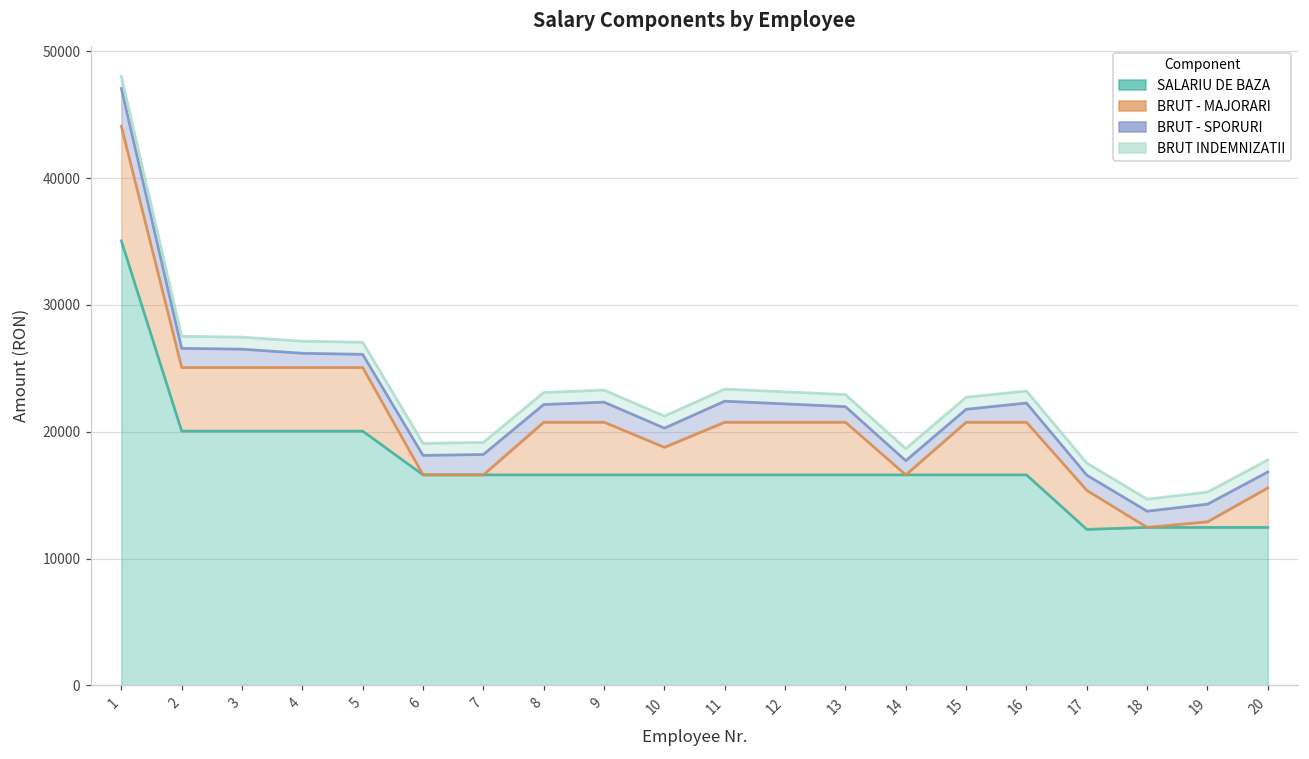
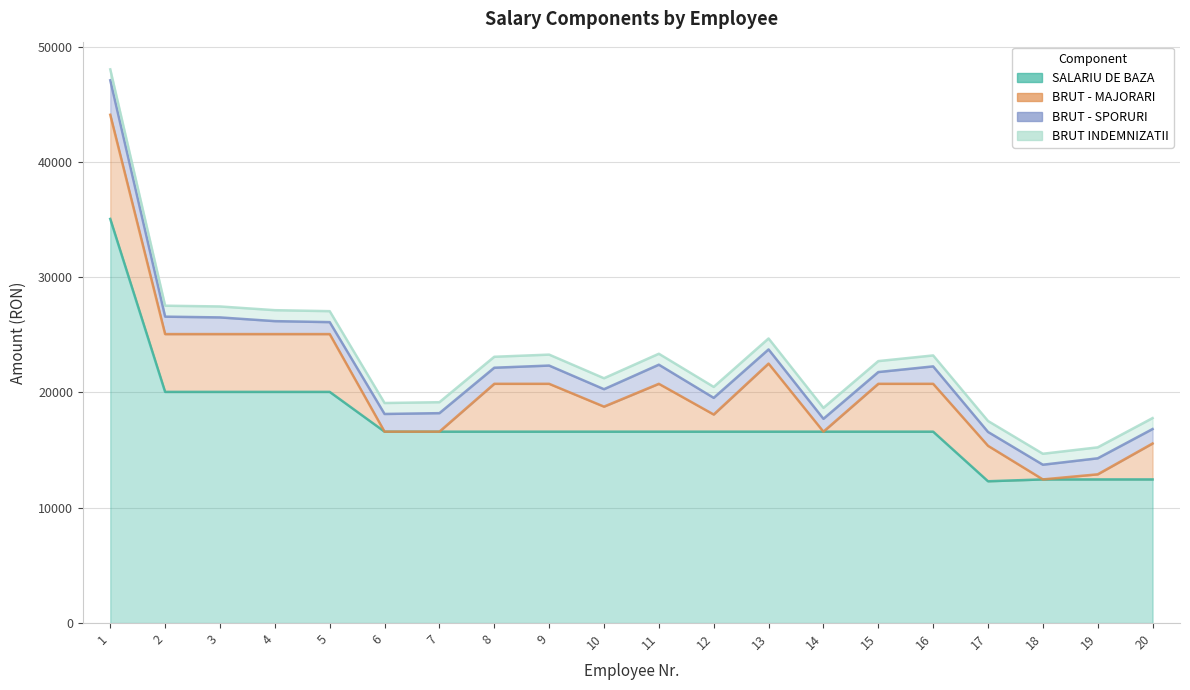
  {
    "BRUT - MAJORARI": {
      "1": 9000,
      "2": 5000,
      "3": 5000,
      "4": 5000,
      "5": 5000,
      "8": 4200,
      "9": 4200,
      "10": 2200,
      "11": 4200,
-     "12": 4200,
-     "13": 4200,
+     "12": 1500,
+     "13": 5900,
      "15": 4200,
      "16": 4200,
      "17": 3100,
      "19": 400,
      "20": 3100
    }
  }
